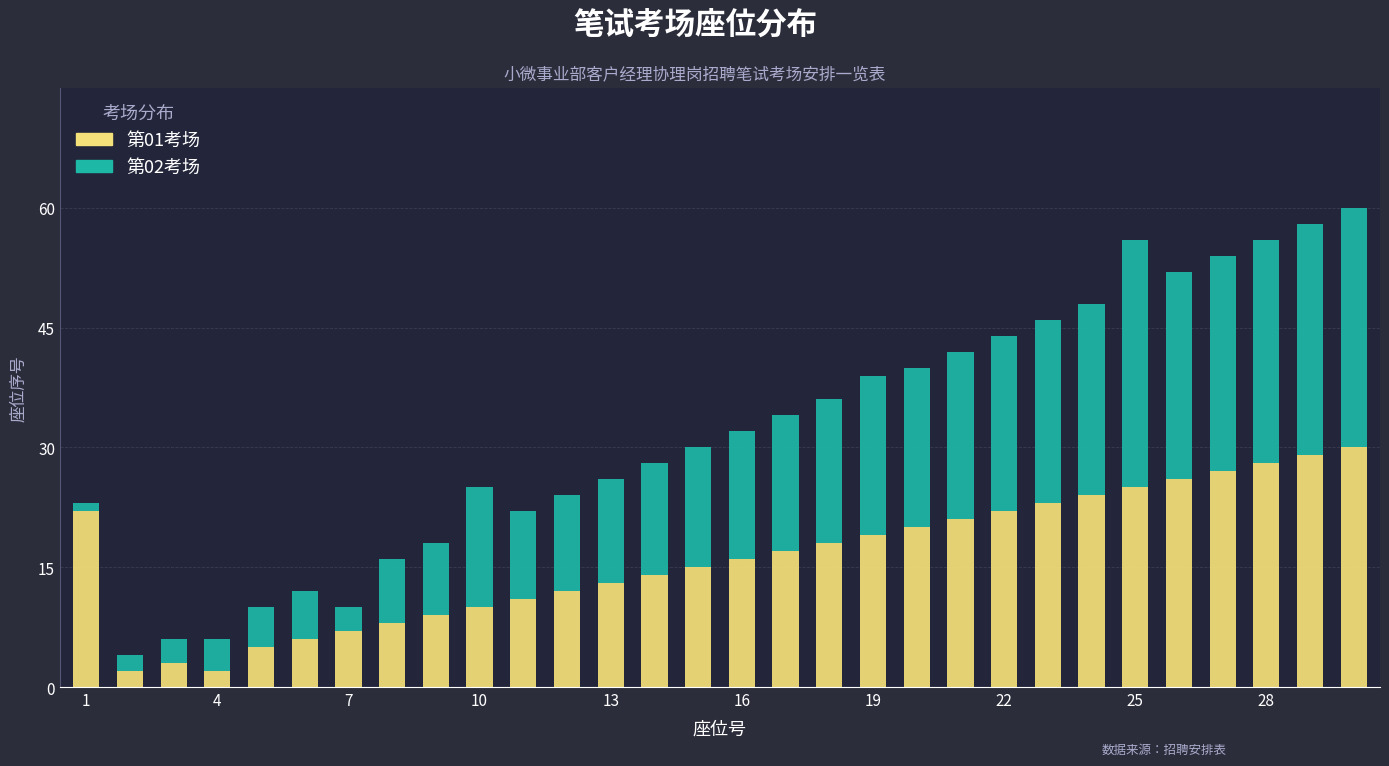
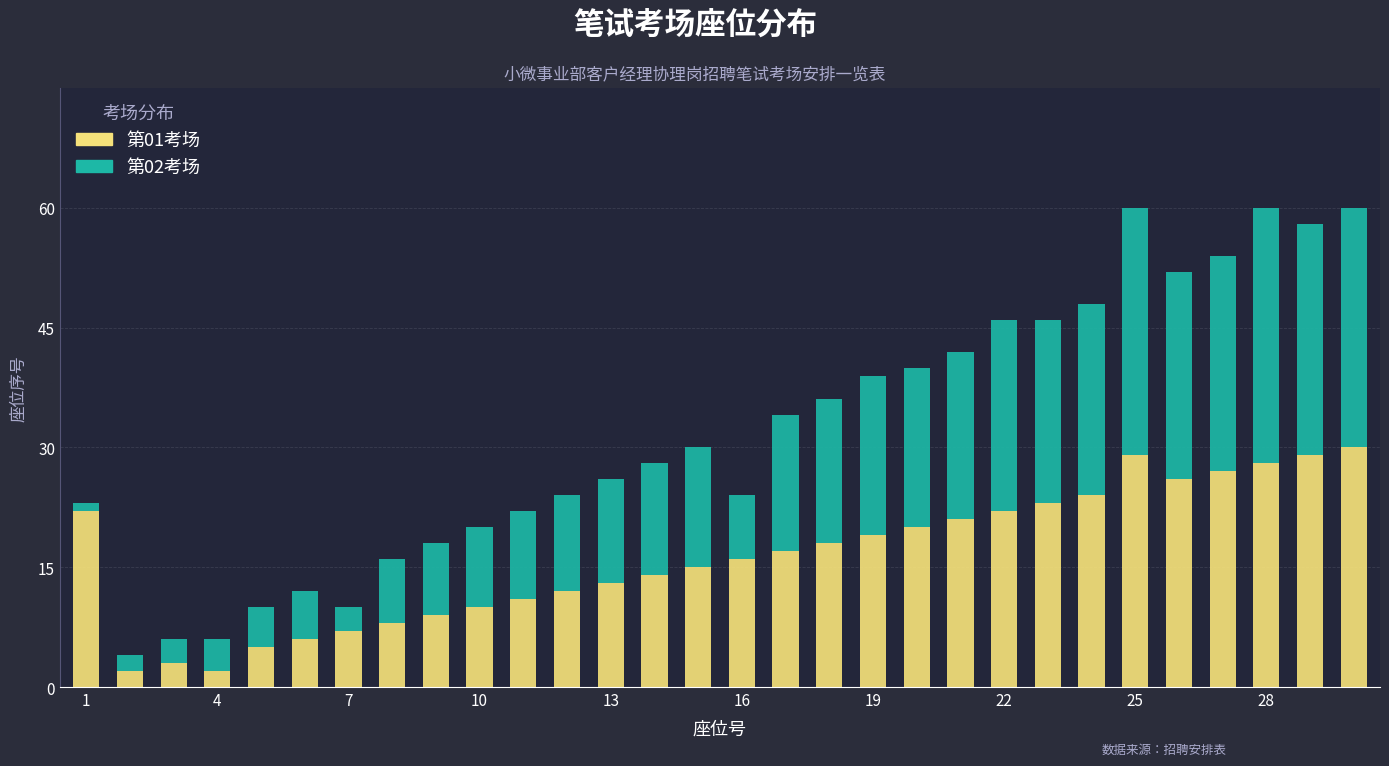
  {
    "第01考场": {
      "1": 22,
      "4": 2,
      "7": 7,
      "10": 10,
      "13": 13,
      "16": 16,
      "19": 19,
      "22": 22,
-     "25": 25,
+     "25": 29,
      "28": 28
    },
    "第02考场": {
      "1": 1,
      "4": 4,
      "7": 3,
-     "10": 15,
+     "10": 10,
      "13": 13,
-     "16": 16,
+     "16": 8,
      "19": 20,
-     "22": 22,
+     "22": 24,
      "25": 31,
-     "28": 28
+     "28": 32
    }
  }
